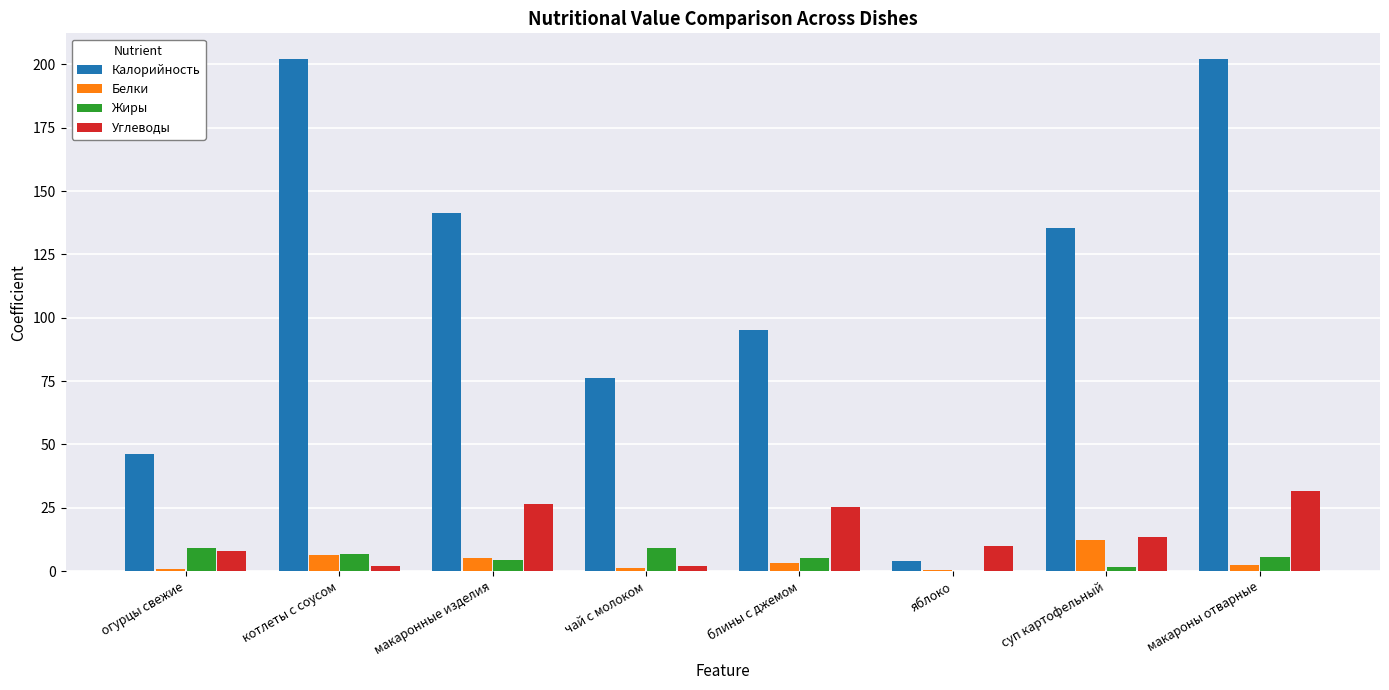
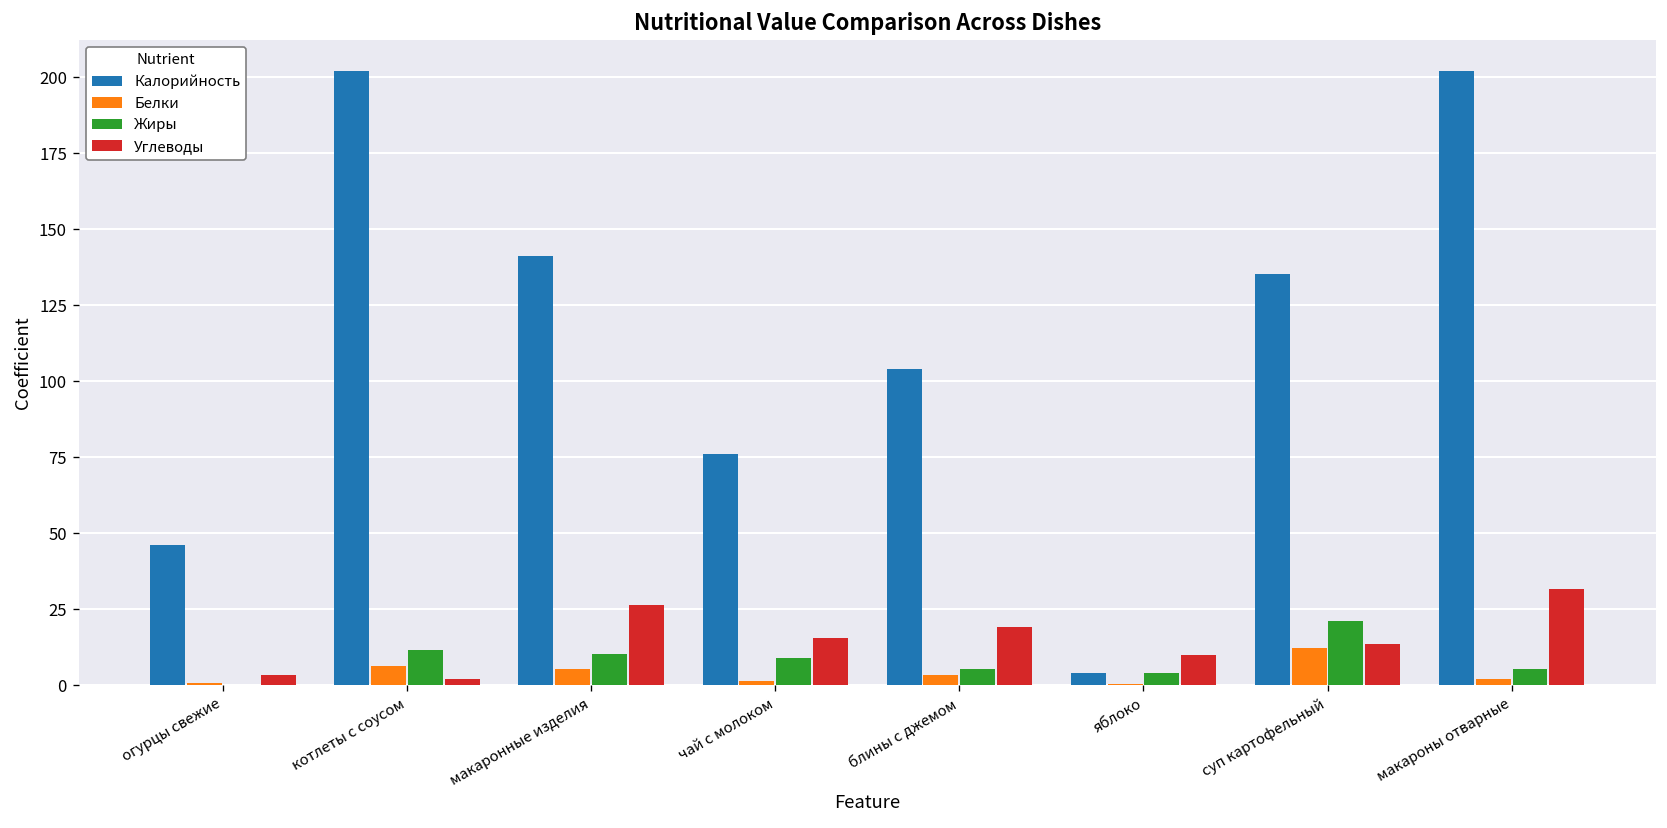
  {
    "Калорийность": {
      "огурцы свежие": 46,
      "котлеты с соусом": 202,
      "макаронные изделия": 141,
      "чай с молоком": 76,
-     "блины с джемом": 95,
+     "блины с джемом": 104,
      "яблоко": 4,
      "суп картофельный": 135,
      "макароны отварные": 202
    },
    "Белки": {
      "котлеты с соусом": 6,
      "макаронные изделия": 5,
      "чай с молоком": 1,
      "блины с джемом": 3,
      "суп картофельный": 12,
      "макароны отварные": 2
    },
    "Жиры": {
-     "огурцы свежие": 9,
-     "котлеты с соусом": 7,
-     "макаронные изделия": 5,
+     "огурцы свежие": 0,
+     "котлеты с соусом": 12,
+     "макаронные изделия": 10,
      "чай с молоком": 9,
      "блины с джемом": 5,
-     "яблоко": 0,
-     "суп картофельный": 2,
+     "яблоко": 4,
+     "суп картофельный": 21,
      "макароны отварные": 5
    },
    "Углеводы": {
-     "огурцы свежие": 8,
+     "огурцы свежие": 3,
      "котлеты с соусом": 2,
      "макаронные изделия": 26,
-     "чай с молоком": 2,
-     "блины с джемом": 25,
+     "чай с молоком": 16,
+     "блины с джемом": 19,
      "яблоко": 10,
      "суп картофельный": 14,
      "макароны отварные": 32
    }
  }
